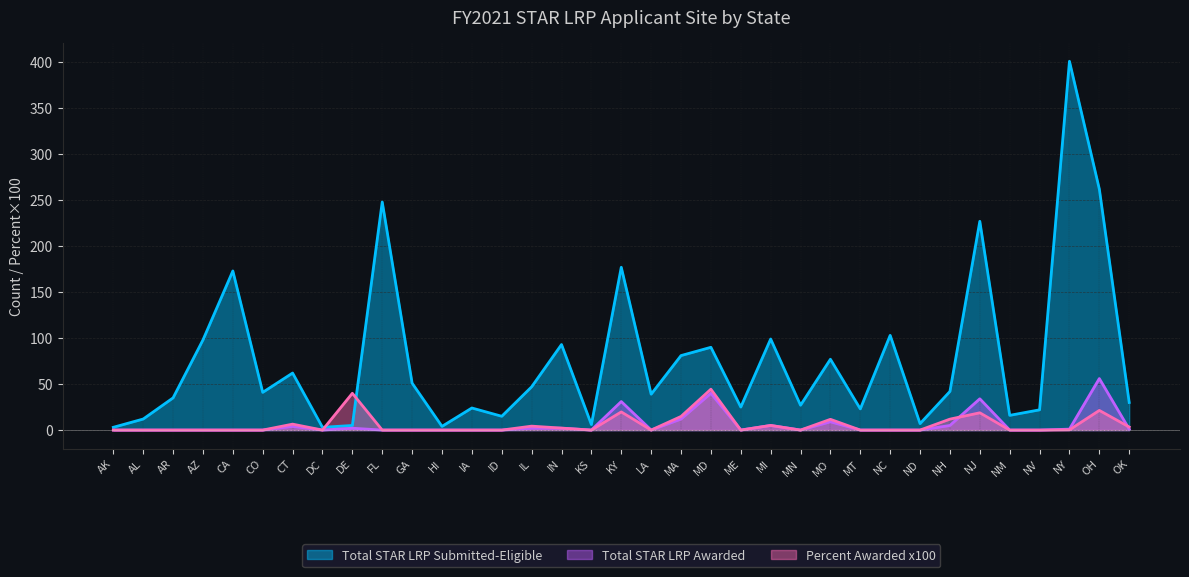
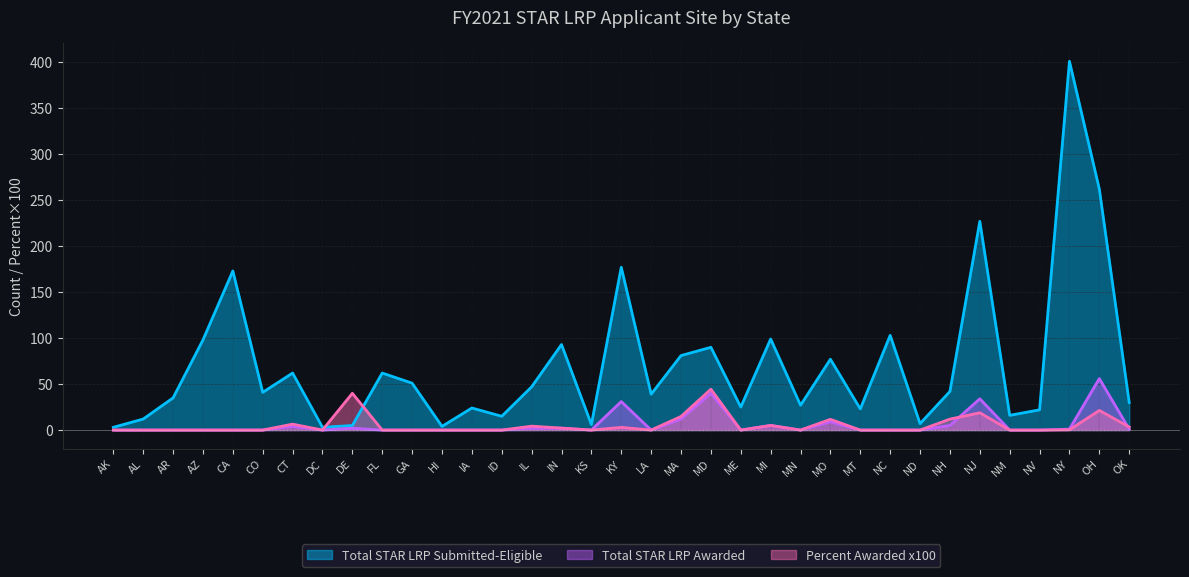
  {
    "Total STAR LRP Submitted-Eligible": {
      "AK": 0,
      "AL": 10,
      "AR": 40,
      "AZ": 100,
      "CA": 170,
      "CO": 40,
      "CT": 60,
      "DC": 0,
      "DE": 10,
-     "FL": 250,
+     "FL": 60,
      "GA": 50,
      "HI": 0,
      "IA": 20,
      "ID": 20,
      "IL": 50,
      "IN": 90,
      "KS": 10,
      "KY": 180,
      "LA": 40,
      "MA": 80,
      "MD": 90,
      "ME": 30,
      "MI": 100,
      "MN": 30,
      "MO": 80,
      "MT": 20,
      "NC": 100,
      "ND": 10,
      "NH": 40,
      "NJ": 230,
      "NM": 20,
      "NV": 20,
      "NY": 400,
      "OH": 260,
      "OK": 30
    },
    "Total STAR LRP Awarded": {
      "DE": 0,
      "KY": 30,
      "MD": 40,
      "NH": 10,
      "NJ": 30,
      "OH": 60
    },
    "Percent Awarded x100": {
      "DE": 40,
-     "KY": 20,
+     "KY": 0,
      "MD": 40,
      "NH": 10,
      "NJ": 20,
      "OH": 20
    }
  }
